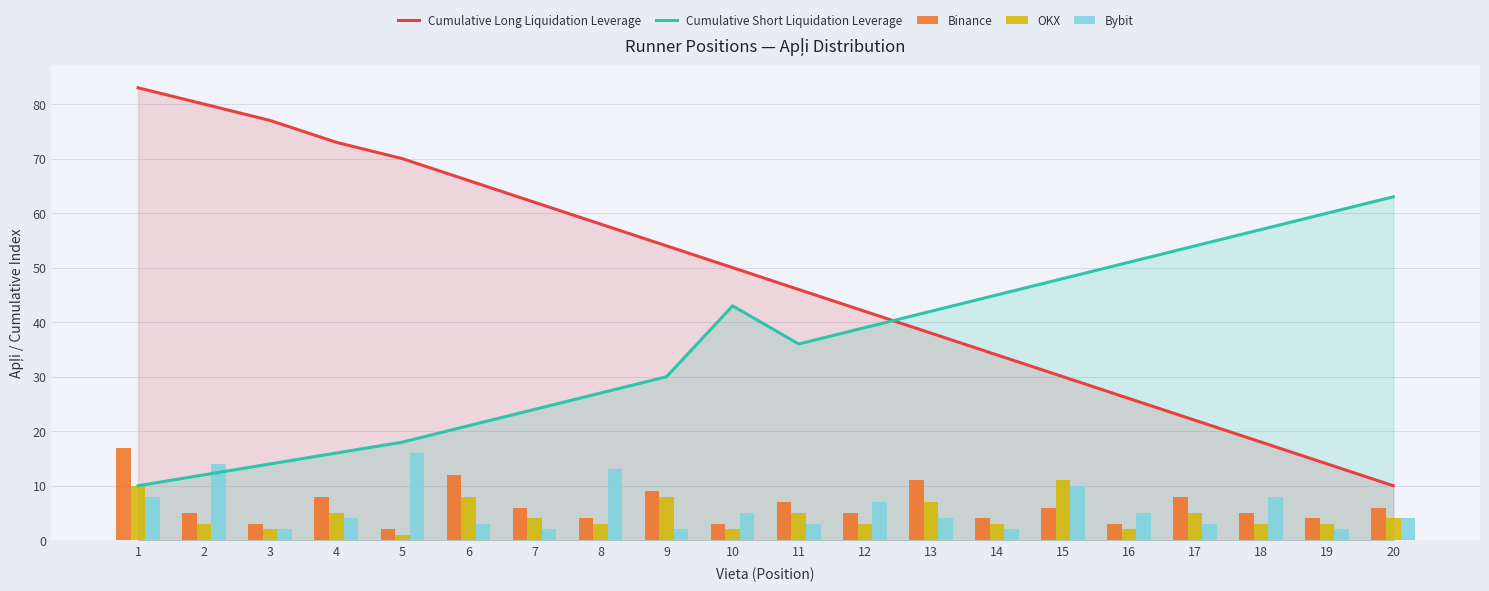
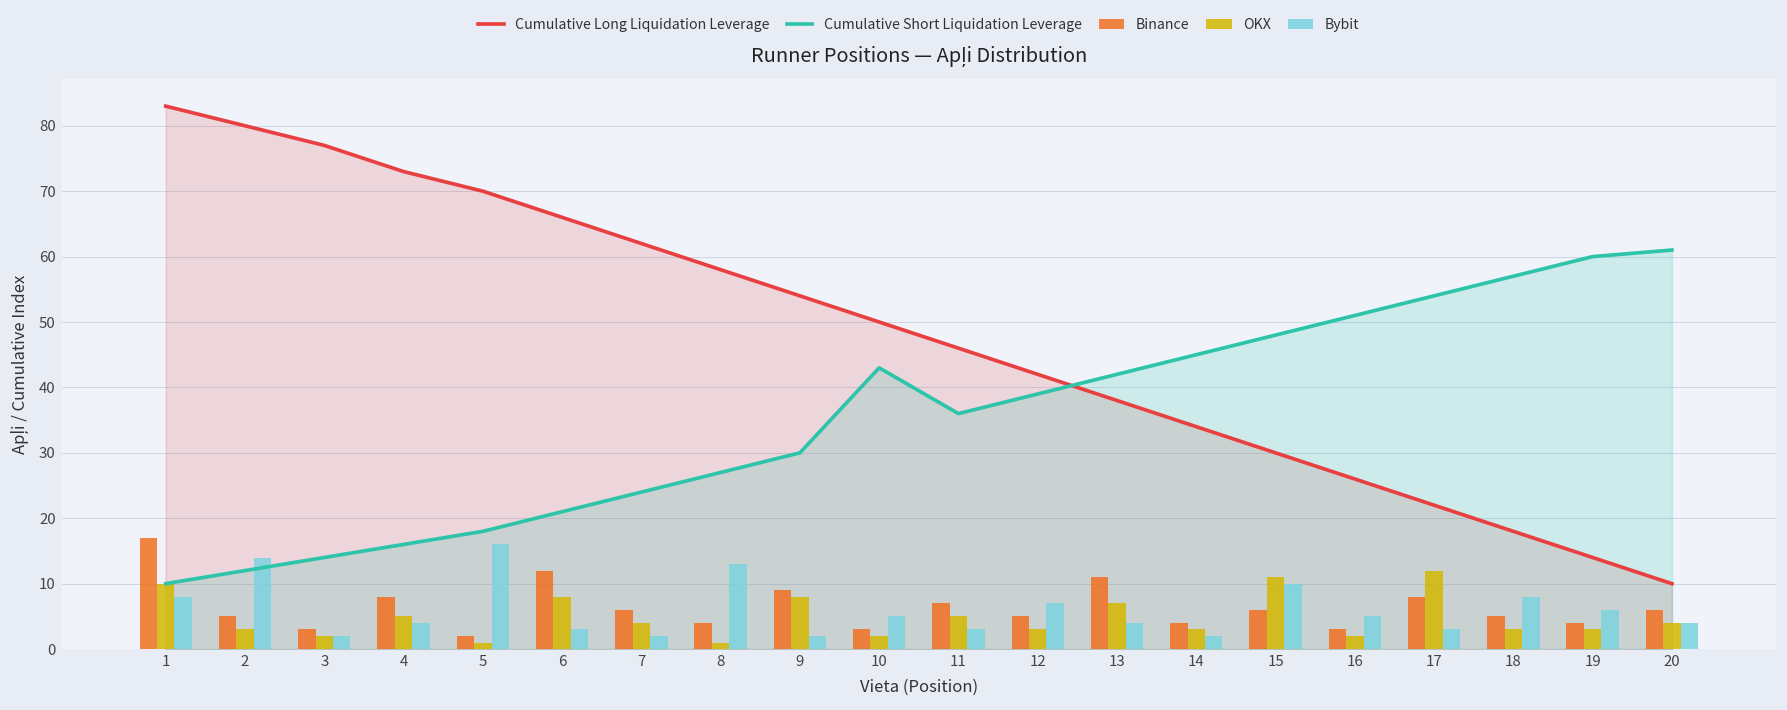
  {
    "Cumulative Short Liquidation Leverage": {
      "1": 10,
      "2": 12,
      "3": 14,
      "4": 16,
      "5": 18,
      "6": 21,
      "7": 24,
      "8": 27,
      "9": 30,
      "10": 43,
      "11": 36,
      "12": 39,
      "13": 42,
      "14": 45,
      "15": 48,
      "16": 51,
      "17": 54,
      "18": 57,
      "19": 60,
-     "20": 63
+     "20": 61
    },
    "OKX": {
      "1": 10,
      "2": 3,
      "3": 2,
      "4": 5,
      "5": 1,
      "6": 8,
      "7": 4,
-     "8": 3,
+     "8": 1,
      "9": 8,
      "10": 2,
      "11": 5,
      "12": 3,
      "13": 7,
      "14": 3,
      "15": 11,
      "16": 2,
-     "17": 5,
+     "17": 12,
      "18": 3,
      "19": 3,
      "20": 4
    },
    "Bybit": {
      "1": 8,
      "2": 14,
      "3": 2,
      "4": 4,
      "5": 16,
      "6": 3,
      "7": 2,
      "8": 13,
      "9": 2,
      "10": 5,
      "11": 3,
      "12": 7,
      "13": 4,
      "14": 2,
      "15": 10,
      "16": 5,
      "17": 3,
      "18": 8,
-     "19": 2,
+     "19": 6,
      "20": 4
    }
  }
